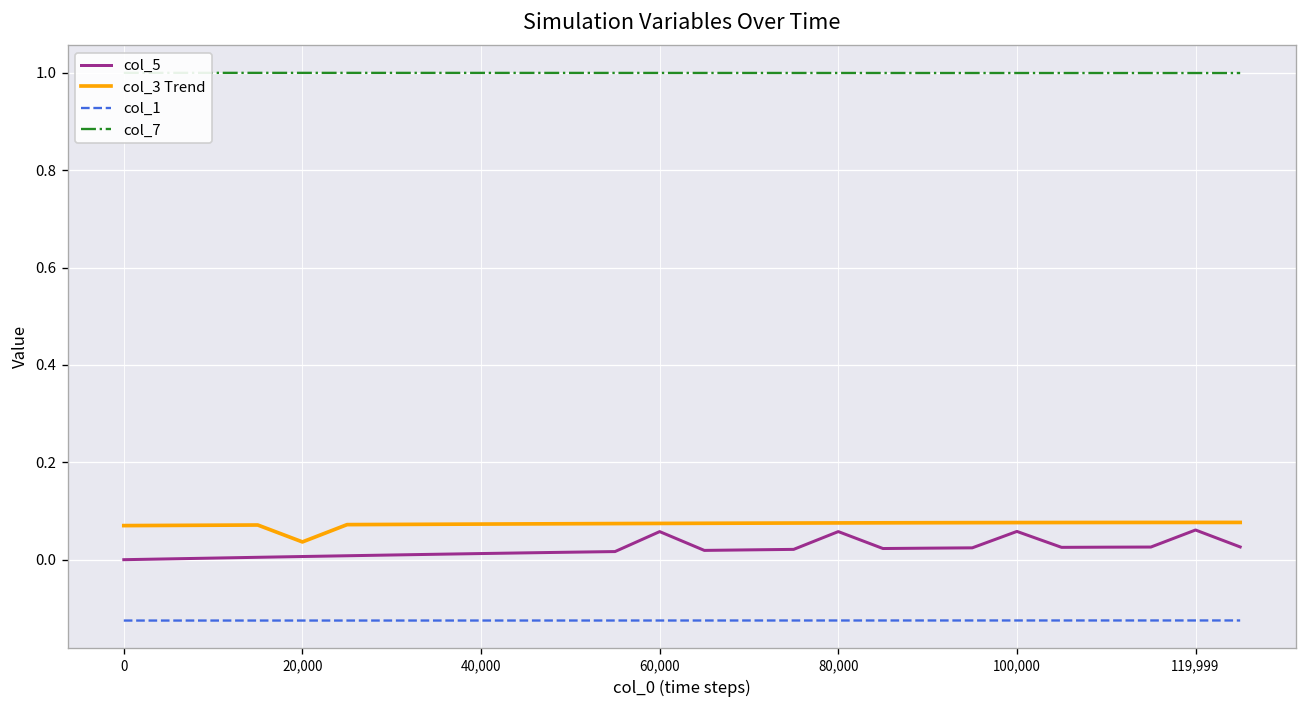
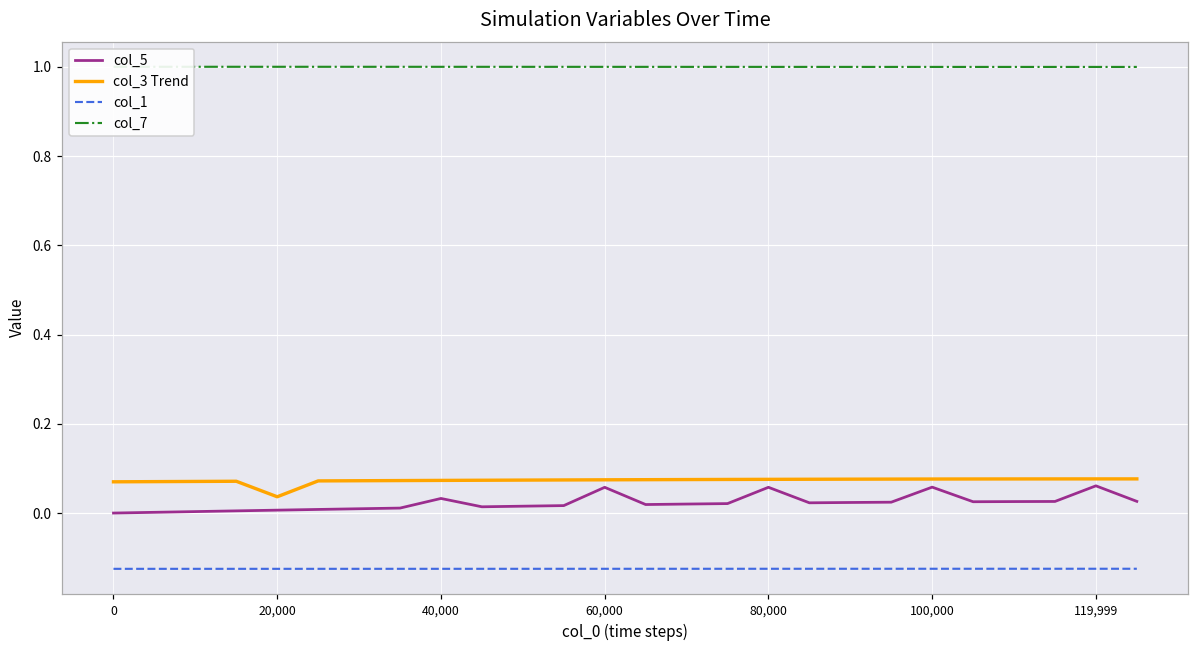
  {
    "col_5": {
      "0": 0.00,
      "20,000": 0.01,
-     "40,000": 0.01,
+     "40,000": 0.03,
      "60,000": 0.06,
      "80,000": 0.06,
      "100,000": 0.06,
      "119,999": 0.06
    },
    "col_3 Trend": {
      "0": 0.07,
      "20,000": 0.04,
      "40,000": 0.07,
      "60,000": 0.07,
      "80,000": 0.08,
      "100,000": 0.08,
      "119,999": 0.08
    },
    "col_1": {
      "0": -0.13,
      "20,000": -0.12,
      "40,000": -0.12,
      "60,000": -0.12,
      "80,000": -0.12,
      "100,000": -0.12,
      "119,999": -0.12
    },
    "col_7": {
      "20,000": 1.00,
      "40,000": 1.00,
      "60,000": 1.00,
      "80,000": 1.00,
      "100,000": 1.00,
      "119,999": 1.00
    }
  }
